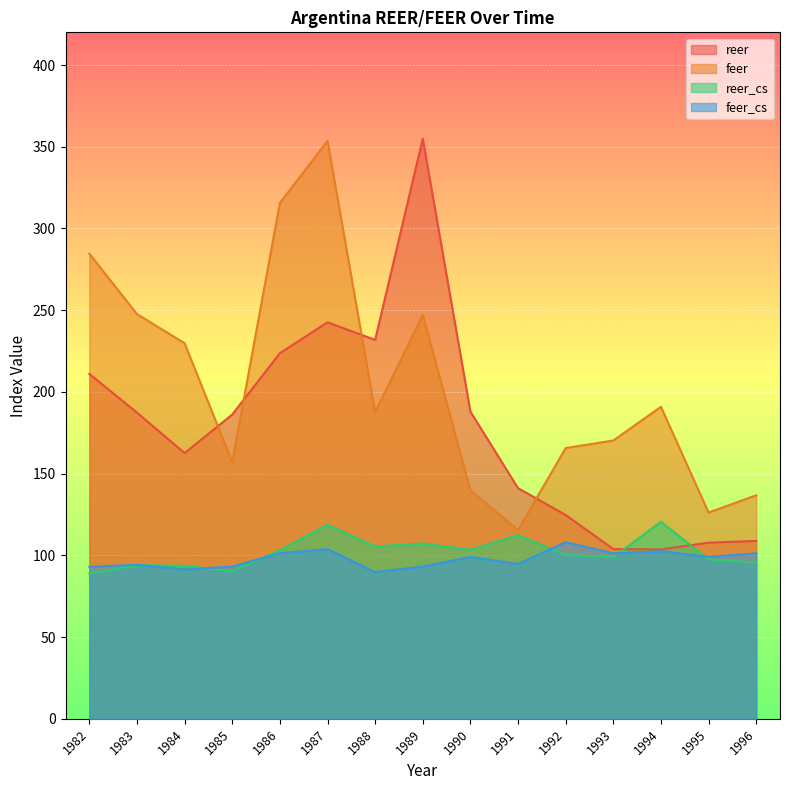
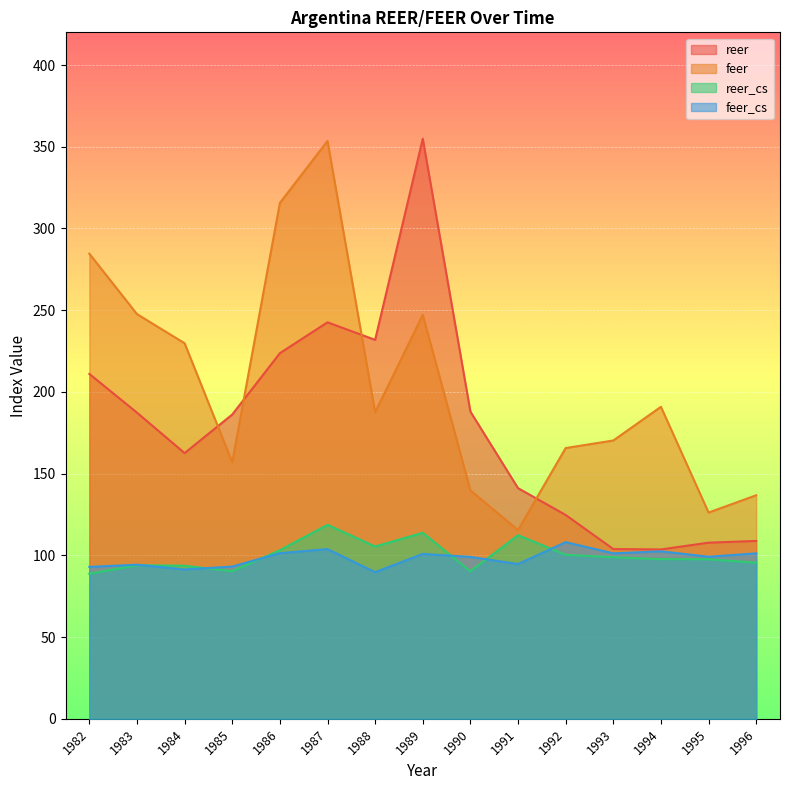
  {
    "reer_cs": {
      "1982": 89,
      "1984": 94,
      "1985": 90,
      "1986": 103,
      "1987": 119,
      "1988": 105,
-     "1989": 107,
-     "1990": 103,
+     "1989": 114,
+     "1990": 90,
      "1991": 112,
      "1992": 100,
      "1993": 99,
-     "1994": 121,
+     "1994": 98,
      "1995": 98,
      "1996": 96
    },
    "feer_cs": {
      "1982": 93,
      "1984": 91,
      "1985": 93,
      "1986": 101,
      "1987": 104,
      "1988": 90,
-     "1989": 93,
+     "1989": 101,
      "1990": 99,
      "1991": 95,
      "1992": 108,
      "1993": 101,
      "1995": 99,
      "1996": 101
    }
  }
